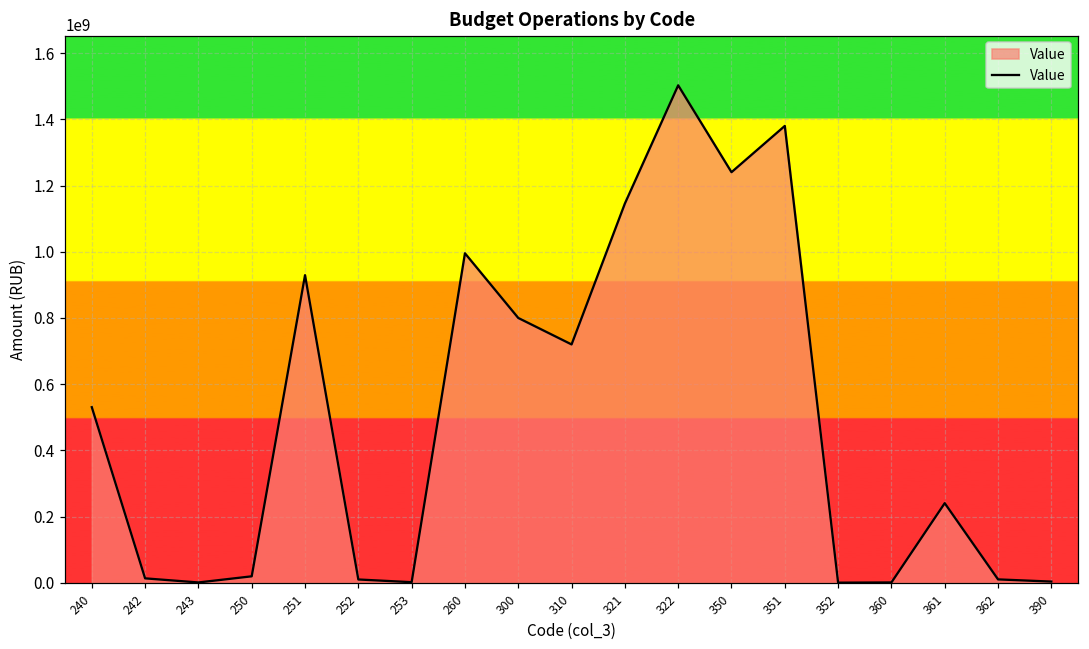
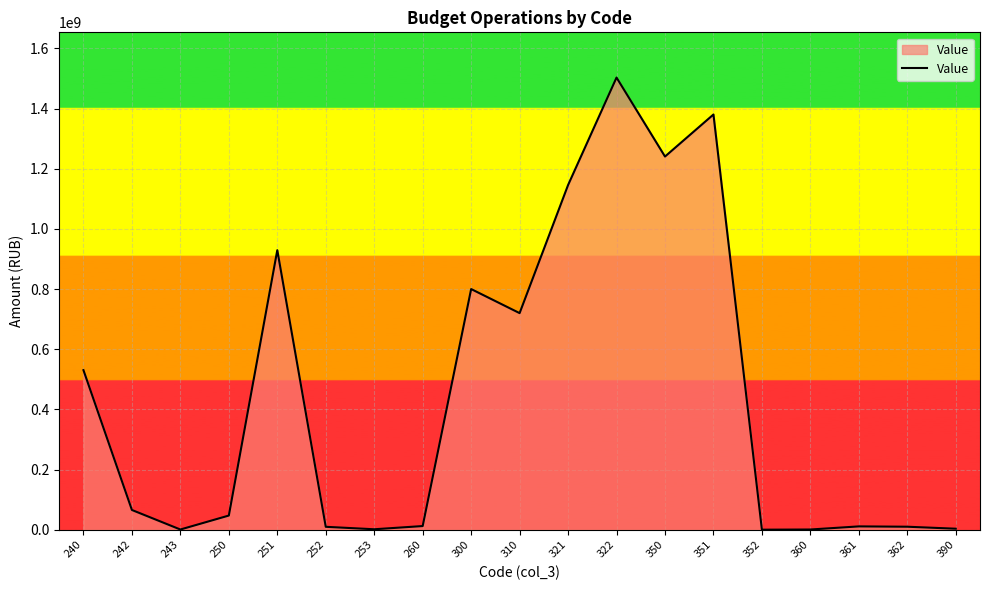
  {
    "240": 530000000,
-   "242": 10000000,
+   "242": 70000000,
    "243": 0,
-   "250": 20000000,
+   "250": 50000000,
    "251": 930000000,
    "252": 10000000,
    "253": 0,
-   "260": 1000000000,
+   "260": 10000000,
    "300": 800000000,
    "310": 720000000,
    "321": 1150000000,
    "322": 1500000000,
    "350": 1240000000,
    "351": 1380000000,
    "352": 0,
    "360": 0,
-   "361": 240000000,
+   "361": 10000000,
    "362": 10000000,
    "390": 0
  }
